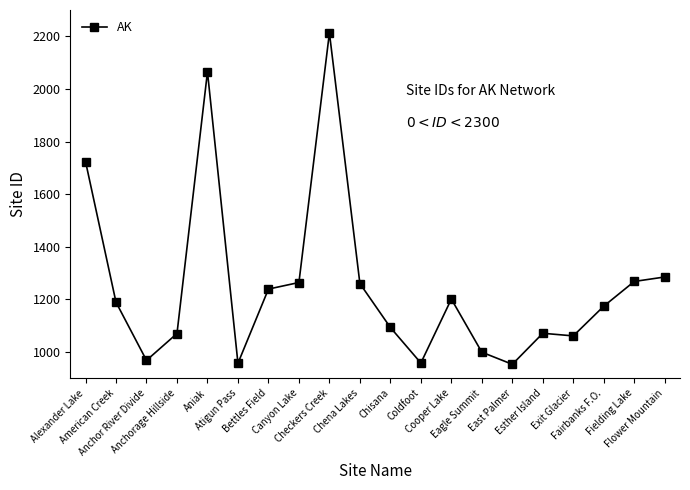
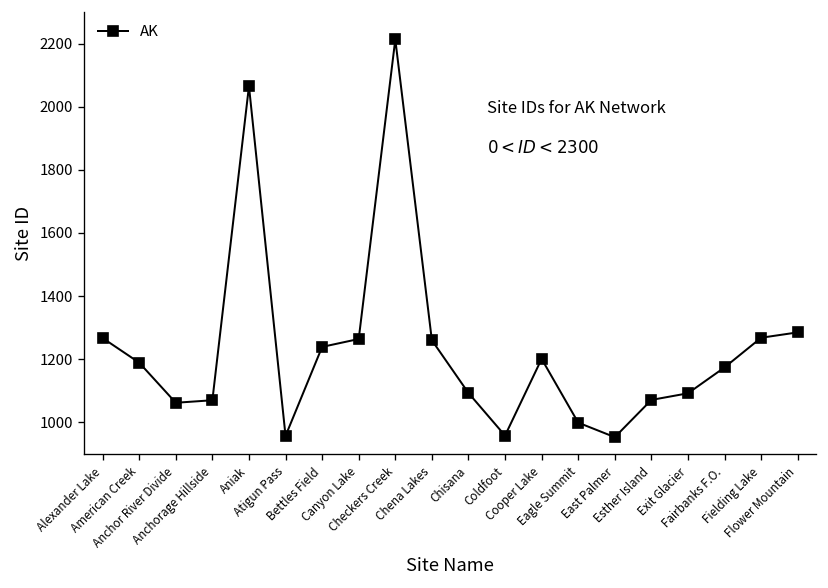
  {
-   "Alexander Lake": 1720,
+   "Alexander Lake": 1270,
    "American Creek": 1190,
-   "Anchor River Divide": 970,
+   "Anchor River Divide": 1060,
    "Anchorage Hillside": 1070,
    "Aniak": 2070,
    "Atigun Pass": 960,
    "Bettles Field": 1240,
    "Canyon Lake": 1260,
    "Checkers Creek": 2210,
    "Chena Lakes": 1260,
    "Chisana": 1090,
    "Coldfoot": 960,
    "Cooper Lake": 1200,
    "Eagle Summit": 1000,
    "East Palmer": 950,
    "Esther Island": 1070,
-   "Exit Glacier": 1060,
+   "Exit Glacier": 1090,
    "Fairbanks F.O.": 1170,
    "Fielding Lake": 1270,
    "Flower Mountain": 1290
  }
